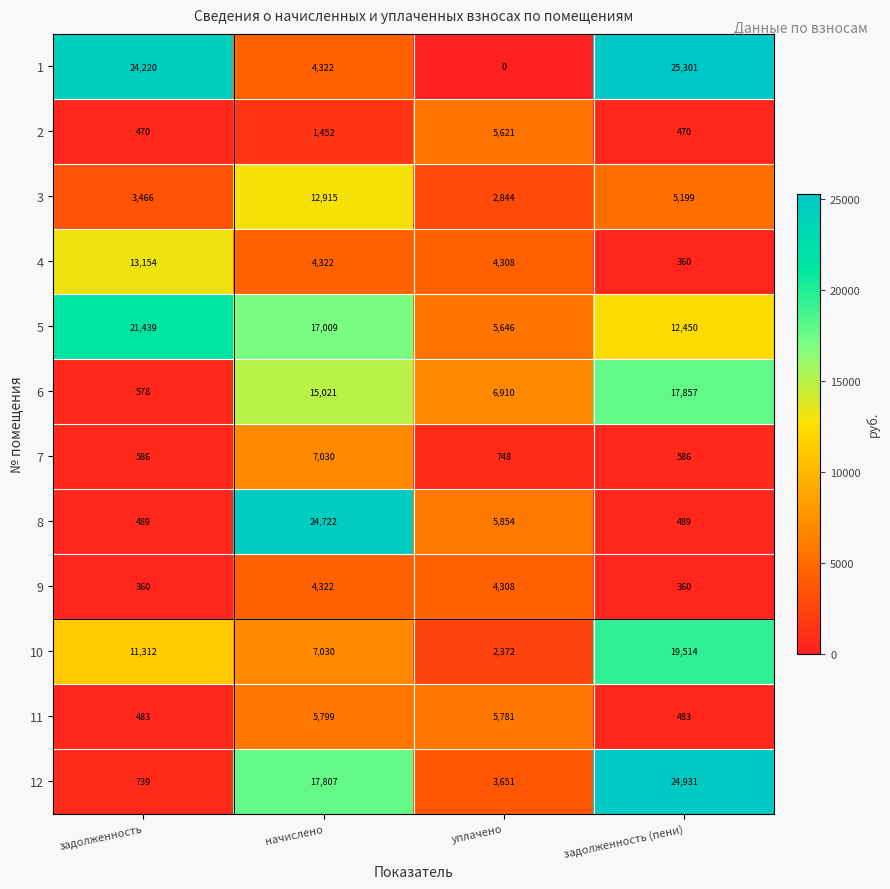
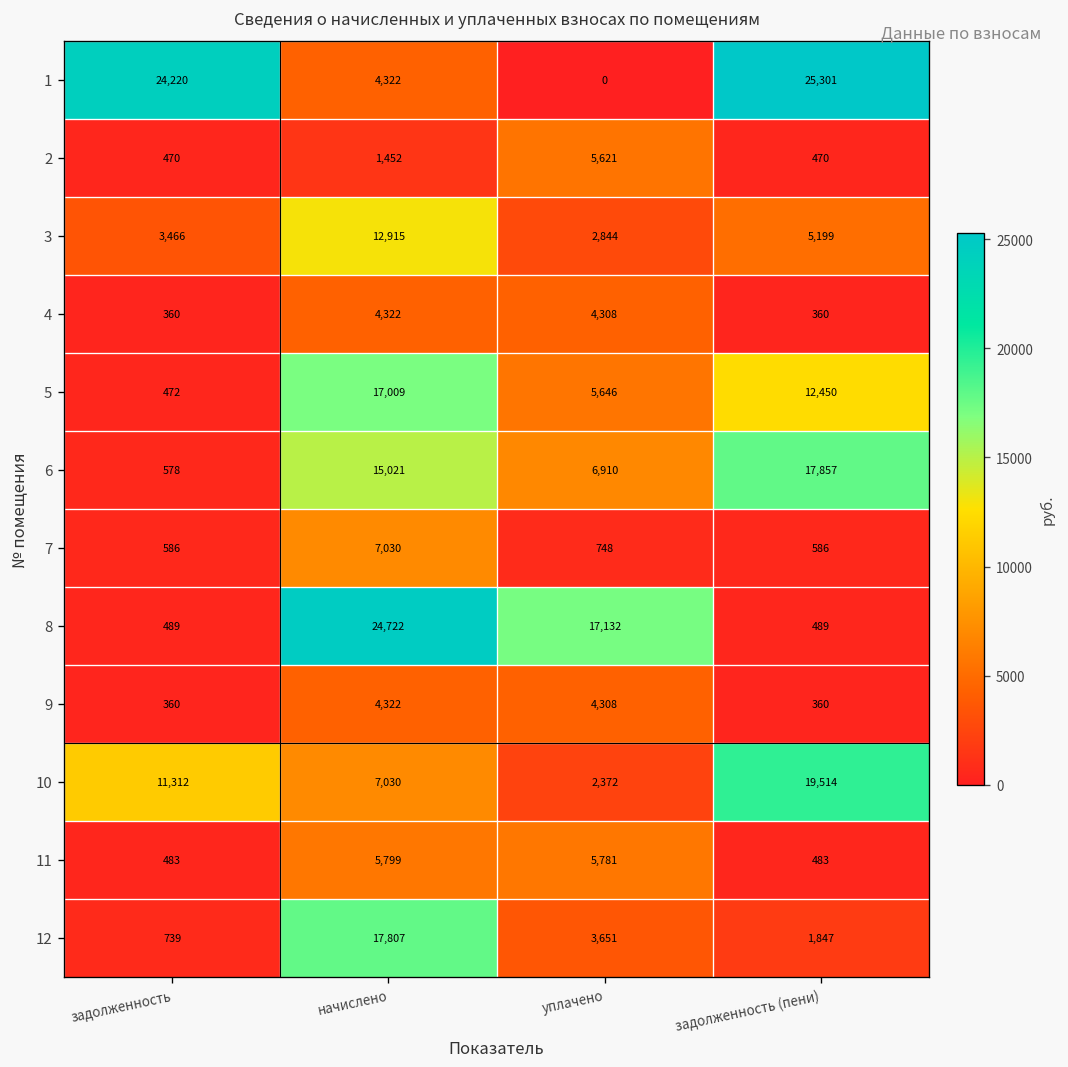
  {
    "1": {
      "задолженность": "24,220",
      "начислено": "4,322",
      "уплачено": "0",
      "задолженность (пени)": "25,301"
    },
    "2": {
      "задолженность": "470",
      "начислено": "1,452",
      "уплачено": "5,621",
      "задолженность (пени)": "470"
    },
    "3": {
      "задолженность": "3,466",
      "начислено": "12,915",
      "уплачено": "2,844",
      "задолженность (пени)": "5,199"
    },
    "4": {
-     "задолженность": "13,154",
+     "задолженность": "360",
      "начислено": "4,322",
      "уплачено": "4,308",
      "задолженность (пени)": "360"
    },
    "5": {
-     "задолженность": "21,439",
+     "задолженность": "472",
      "начислено": "17,009",
      "уплачено": "5,646",
      "задолженность (пени)": "12,450"
    },
    "6": {
      "задолженность": "578",
      "начислено": "15,021",
      "уплачено": "6,910",
      "задолженность (пени)": "17,857"
    },
    "7": {
      "задолженность": "586",
      "начислено": "7,030",
      "уплачено": "748",
      "задолженность (пени)": "586"
    },
    "8": {
      "задолженность": "489",
      "начислено": "24,722",
-     "уплачено": "5,854",
+     "уплачено": "17,132",
      "задолженность (пени)": "489"
    },
    "9": {
      "задолженность": "360",
      "начислено": "4,322",
      "уплачено": "4,308",
      "задолженность (пени)": "360"
    },
    "10": {
      "задолженность": "11,312",
      "начислено": "7,030",
      "уплачено": "2,372",
      "задолженность (пени)": "19,514"
    },
    "11": {
      "задолженность": "483",
      "начислено": "5,799",
      "уплачено": "5,781",
      "задолженность (пени)": "483"
    },
    "12": {
      "задолженность": "739",
      "начислено": "17,807",
      "уплачено": "3,651",
-     "задолженность (пени)": "24,931"
+     "задолженность (пени)": "1,847"
    }
  }
